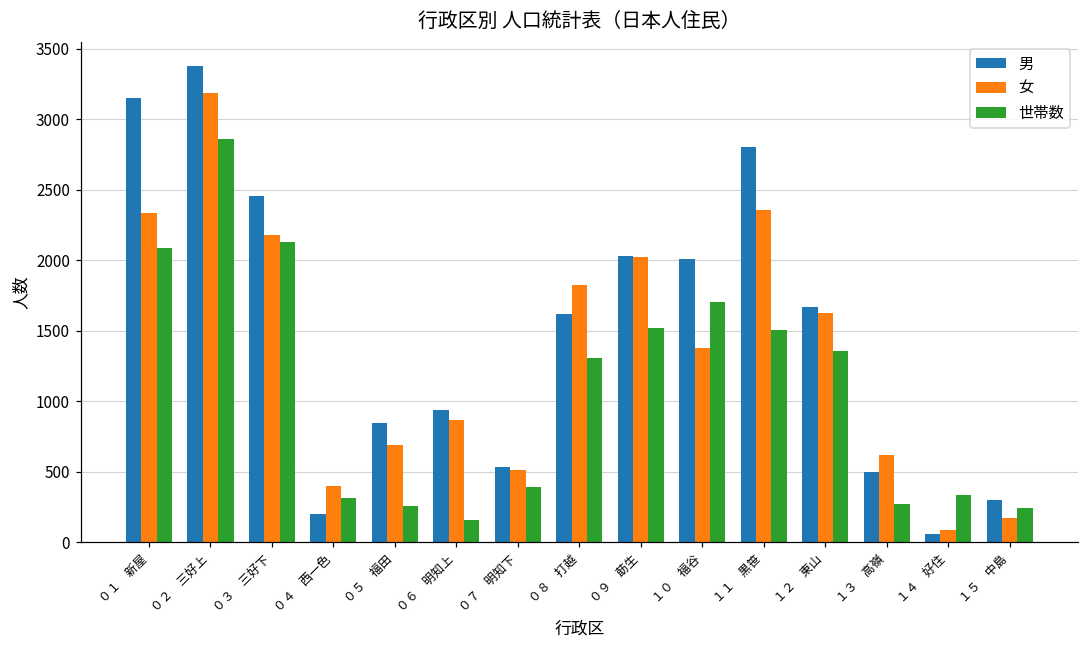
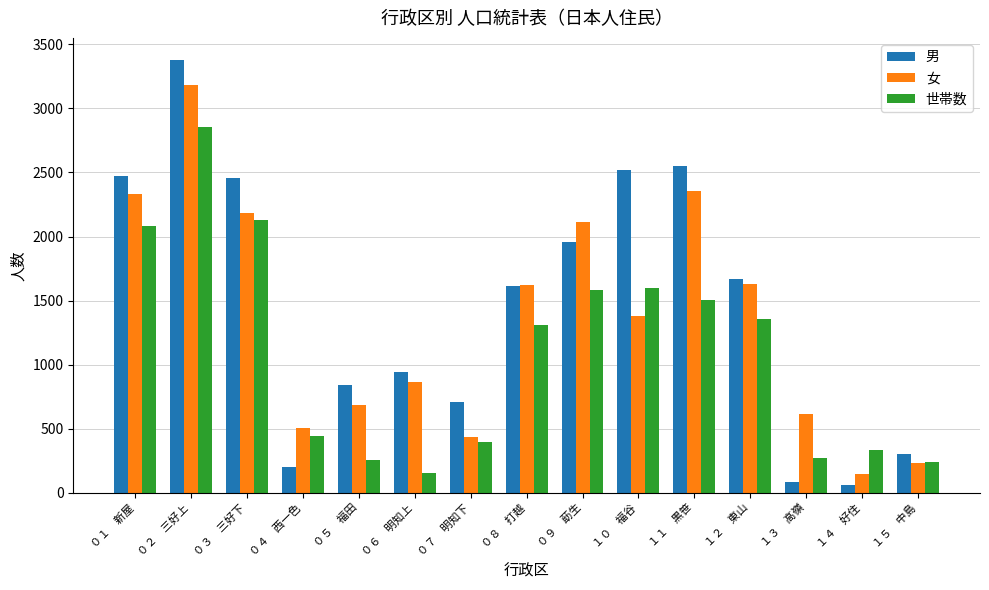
  {
    "男": {
-     "０１ 新屋": 3150,
+     "０１ 新屋": 2470,
      "０２ 三好上": 3380,
      "０３ 三好下": 2460,
      "０４ 西一色": 200,
      "０５ 福田": 840,
      "０６ 明知上": 940,
-     "０７ 明知下": 540,
+     "０７ 明知下": 710,
      "０８ 打越": 1620,
-     "０９ 莇生": 2030,
-     "１０ 福谷": 2010,
-     "１１ 黒笹": 2800,
+     "０９ 莇生": 1960,
+     "１０ 福谷": 2520,
+     "１１ 黒笹": 2550,
      "１２ 東山": 1670,
-     "１３ 高嶺": 500,
+     "１３ 高嶺": 80,
      "１４ 好住": 60,
      "１５ 中島": 300
    },
    "女": {
      "０１ 新屋": 2330,
      "０２ 三好上": 3180,
      "０３ 三好下": 2180,
-     "０４ 西一色": 400,
+     "０４ 西一色": 510,
      "０５ 福田": 690,
      "０６ 明知上": 870,
-     "０７ 明知下": 520,
-     "０８ 打越": 1820,
-     "０９ 莇生": 2020,
+     "０７ 明知下": 430,
+     "０８ 打越": 1620,
+     "０９ 莇生": 2120,
      "１０ 福谷": 1380,
      "１１ 黒笹": 2360,
      "１２ 東山": 1630,
      "１３ 高嶺": 620,
-     "１４ 好住": 80,
-     "１５ 中島": 170
+     "１４ 好住": 150,
+     "１５ 中島": 240
    },
    "世帯数": {
      "０１ 新屋": 2080,
      "０２ 三好上": 2860,
      "０３ 三好下": 2130,
-     "０４ 西一色": 310,
+     "０４ 西一色": 450,
      "０５ 福田": 260,
      "０６ 明知上": 160,
      "０７ 明知下": 400,
      "０８ 打越": 1310,
-     "０９ 莇生": 1520,
-     "１０ 福谷": 1710,
+     "０９ 莇生": 1590,
+     "１０ 福谷": 1600,
      "１１ 黒笹": 1500,
      "１２ 東山": 1350,
      "１３ 高嶺": 270,
      "１４ 好住": 340,
      "１５ 中島": 240
    }
  }
